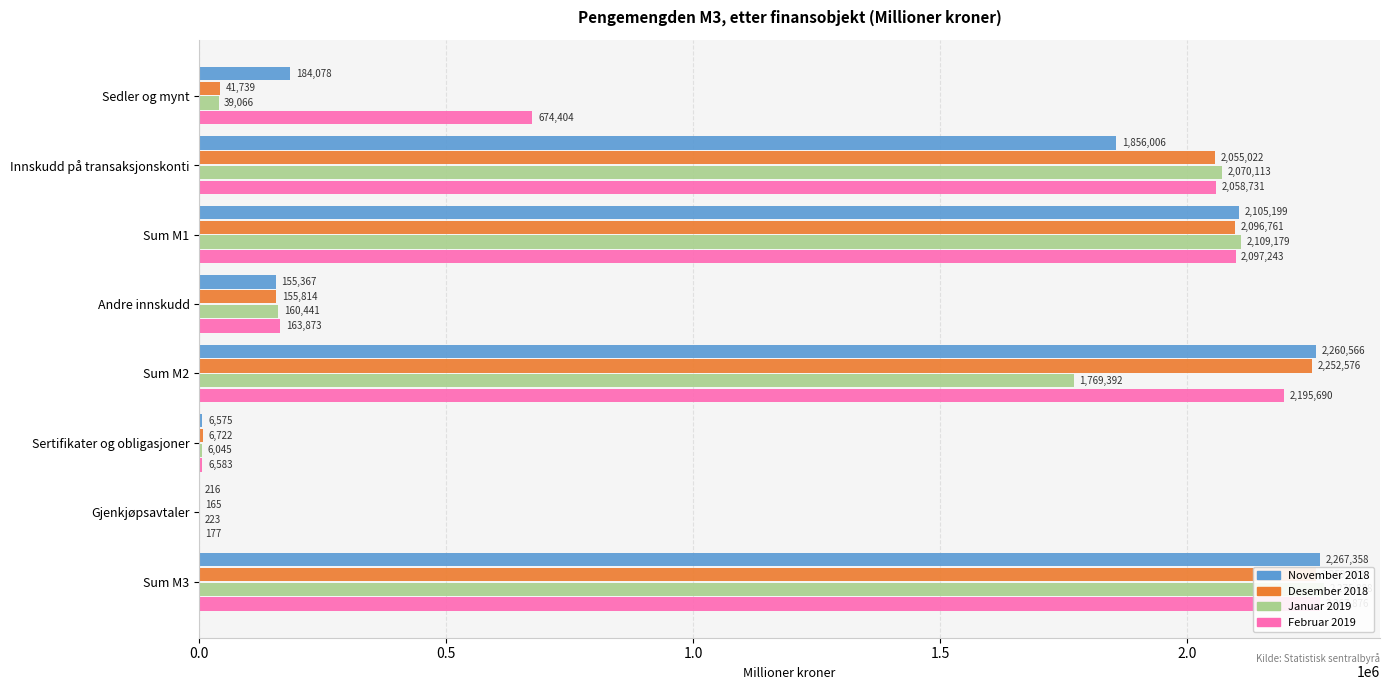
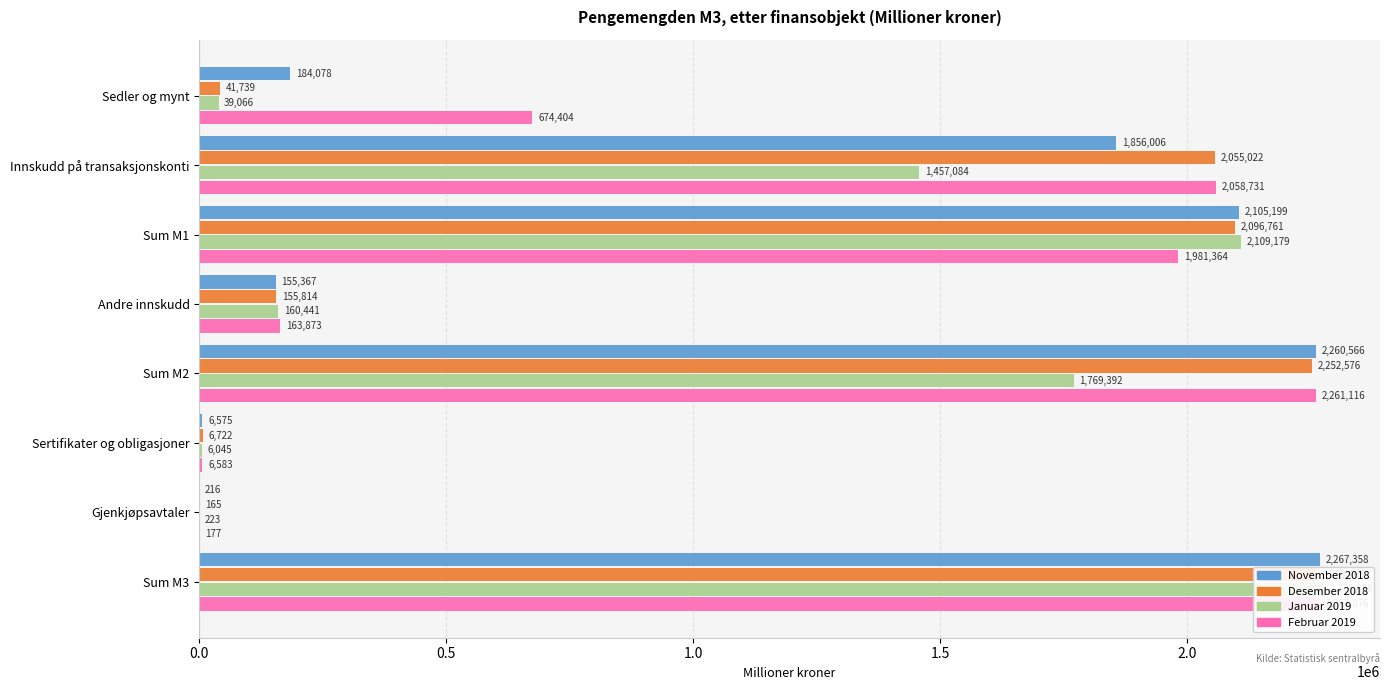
  {
    "November 2018": {
      "Sedler og mynt": "184,078",
      "Innskudd på transaksjonskonti": "1,856,006",
      "Sum M1": "2,105,199",
      "Andre innskudd": "155,367",
      "Sum M2": "2,260,566",
      "Sertifikater og obligasjoner": "6,575",
      "Gjenkjøpsavtaler": "216",
      "Sum M3": "2,267,358"
    },
    "Desember 2018": {
      "Sedler og mynt": "41,739",
      "Innskudd på transaksjonskonti": "2,055,022",
      "Sum M1": "2,096,761",
      "Andre innskudd": "155,814",
      "Sum M2": "2,252,576",
      "Sertifikater og obligasjoner": "6,722",
      "Gjenkjøpsavtaler": "165"
    },
    "Januar 2019": {
      "Sedler og mynt": "39,066",
-     "Innskudd på transaksjonskonti": "2,070,113",
+     "Innskudd på transaksjonskonti": "1,457,084",
      "Sum M1": "2,109,179",
      "Andre innskudd": "160,441",
      "Sum M2": "1,769,392",
      "Sertifikater og obligasjoner": "6,045",
      "Gjenkjøpsavtaler": "223"
    },
    "Februar 2019": {
      "Sedler og mynt": "674,404",
      "Innskudd på transaksjonskonti": "2,058,731",
-     "Sum M1": "2,097,243",
+     "Sum M1": "1,981,364",
      "Andre innskudd": "163,873",
-     "Sum M2": "2,195,690",
+     "Sum M2": "2,261,116",
      "Sertifikater og obligasjoner": "6,583",
      "Gjenkjøpsavtaler": "177"
    }
  }
